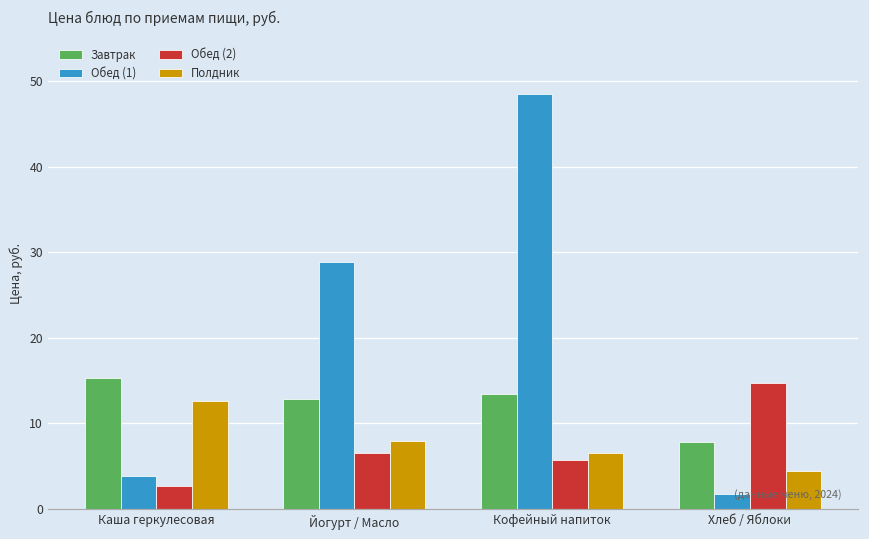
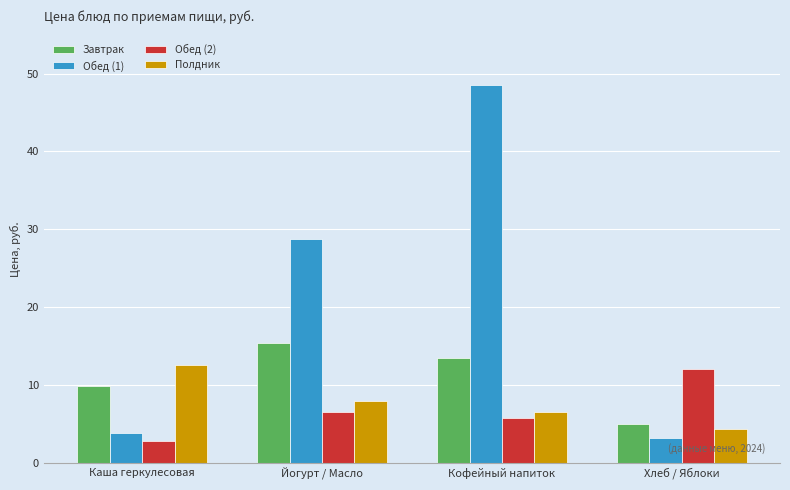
  {
    "Завтрак": {
-     "Каша геркулесовая": 15,
-     "Йогурт / Масло": 13,
+     "Каша геркулесовая": 10,
+     "Йогурт / Масло": 15,
      "Кофейный напиток": 13,
-     "Хлеб / Яблоки": 8
+     "Хлеб / Яблоки": 5
    },
    "Обед (1)": {
      "Каша геркулесовая": 4,
      "Йогурт / Масло": 29,
      "Кофейный напиток": 48,
-     "Хлеб / Яблоки": 2
+     "Хлеб / Яблоки": 3
    },
    "Обед (2)": {
      "Каша геркулесовая": 3,
      "Йогурт / Масло": 7,
      "Кофейный напиток": 6,
-     "Хлеб / Яблоки": 15
+     "Хлеб / Яблоки": 12
    },
    "Полдник": {
      "Каша геркулесовая": 13,
      "Йогурт / Масло": 8,
      "Кофейный напиток": 7
    }
  }
